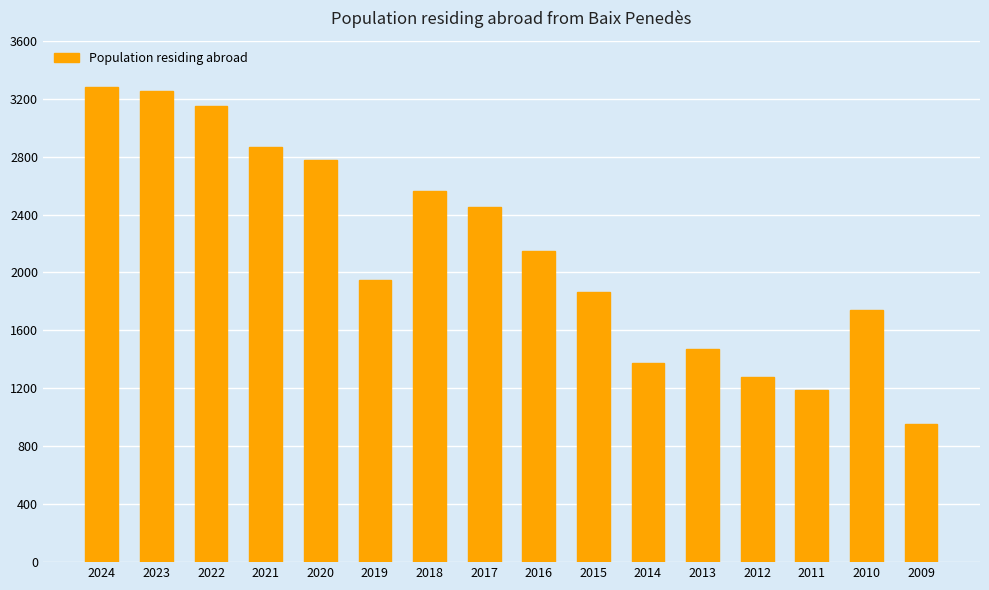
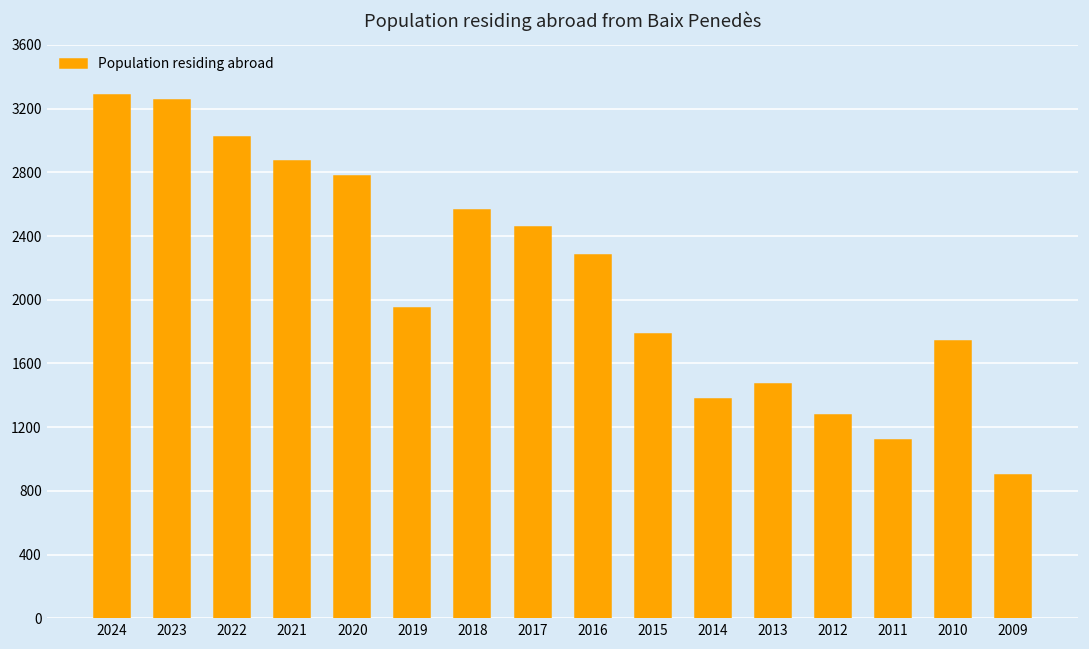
  {
    "2024": 3280,
    "2023": 3250,
-   "2022": 3150,
+   "2022": 3020,
    "2021": 2870,
    "2020": 2780,
    "2019": 1950,
    "2018": 2570,
    "2017": 2460,
-   "2016": 2150,
-   "2015": 1870,
+   "2016": 2280,
+   "2015": 1790,
    "2014": 1380,
    "2013": 1470,
    "2012": 1280,
-   "2011": 1190,
+   "2011": 1120,
    "2010": 1740,
-   "2009": 960
+   "2009": 900
  }
